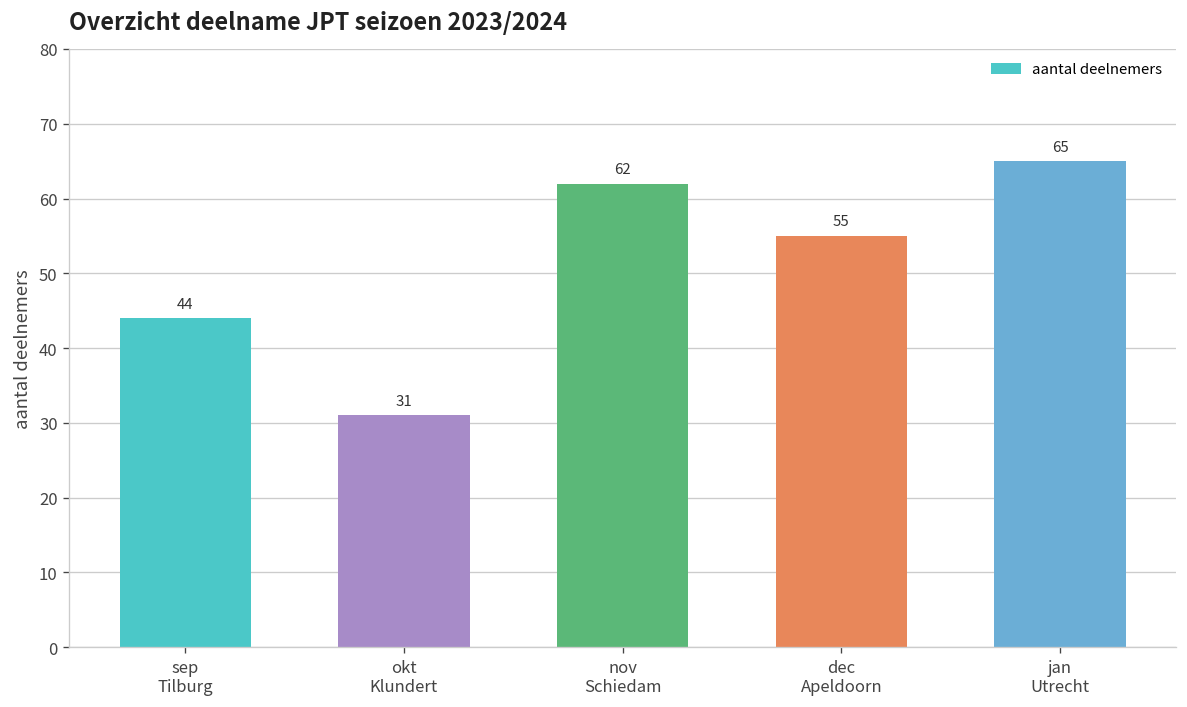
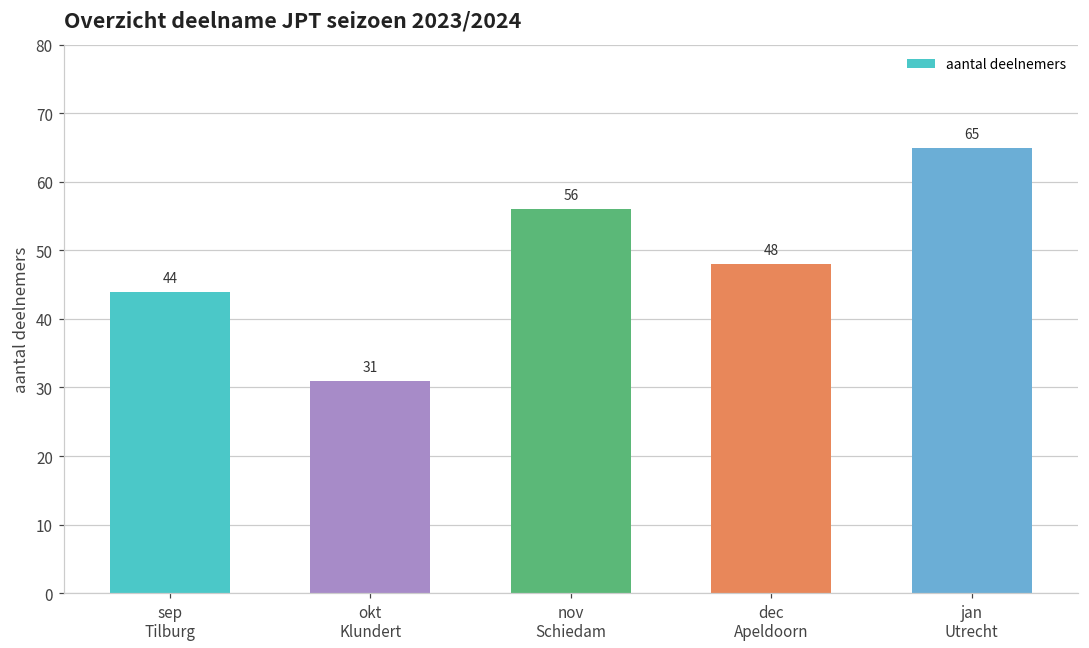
  {
    "sep Tilburg": 44,
    "okt Klundert": 31,
-   "nov Schiedam": 62,
-   "dec Apeldoorn": 55,
+   "nov Schiedam": 56,
+   "dec Apeldoorn": 48,
    "jan Utrecht": 65
  }
